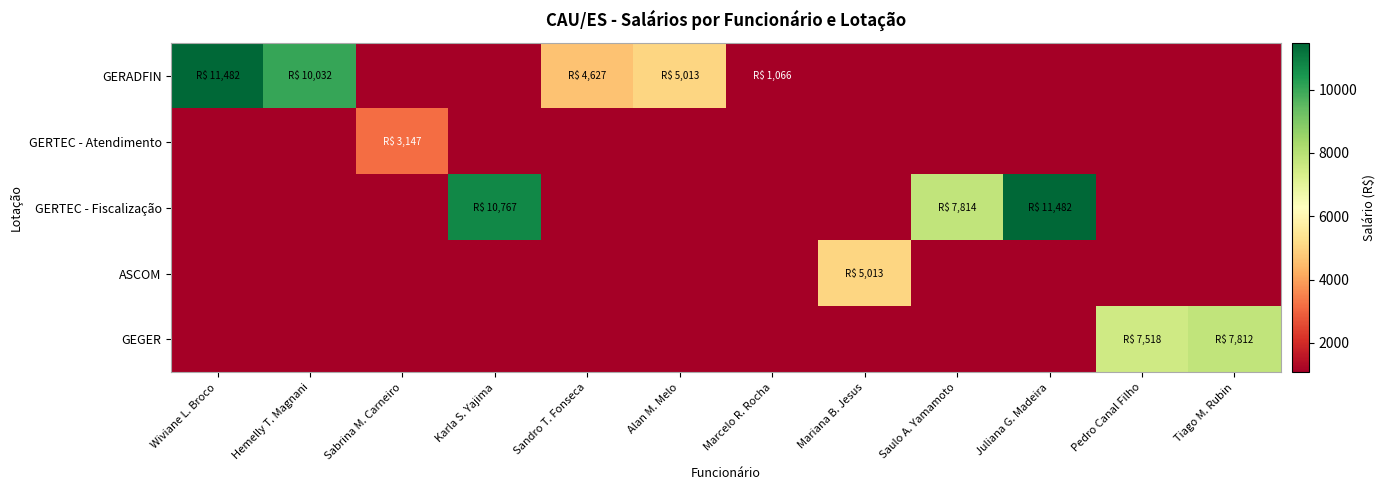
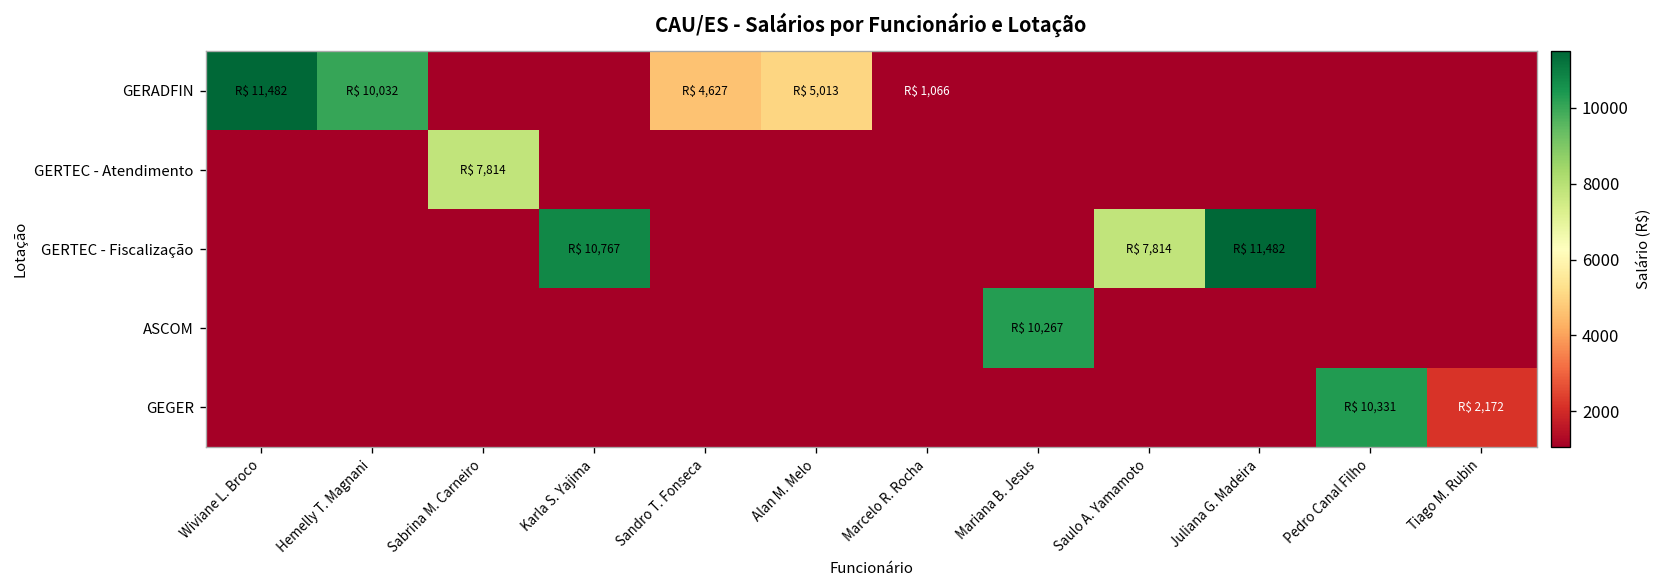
  {
    "GERADFIN": {
      "Wiviane L. Broco": "11,482",
      "Hemelly T. Magnani": "10,032",
      "Sandro T. Fonseca": "4,627",
      "Alan M. Melo": "5,013",
      "Marcelo R. Rocha": "1,066"
    },
    "GERTEC - Atendimento": {
-     "Sabrina M. Carneiro": "3,147"
+     "Sabrina M. Carneiro": "7,814"
    },
    "GERTEC - Fiscalização": {
      "Karla S. Yajima": "10,767",
      "Saulo A. Yamamoto": "7,814",
      "Juliana G. Madeira": "11,482"
    },
    "ASCOM": {
-     "Mariana B. Jesus": "5,013"
+     "Mariana B. Jesus": "10,267"
    },
    "GEGER": {
-     "Pedro Canal Filho": "7,518",
-     "Tiago M. Rubin": "7,812"
+     "Pedro Canal Filho": "10,331",
+     "Tiago M. Rubin": "2,172"
    }
  }
